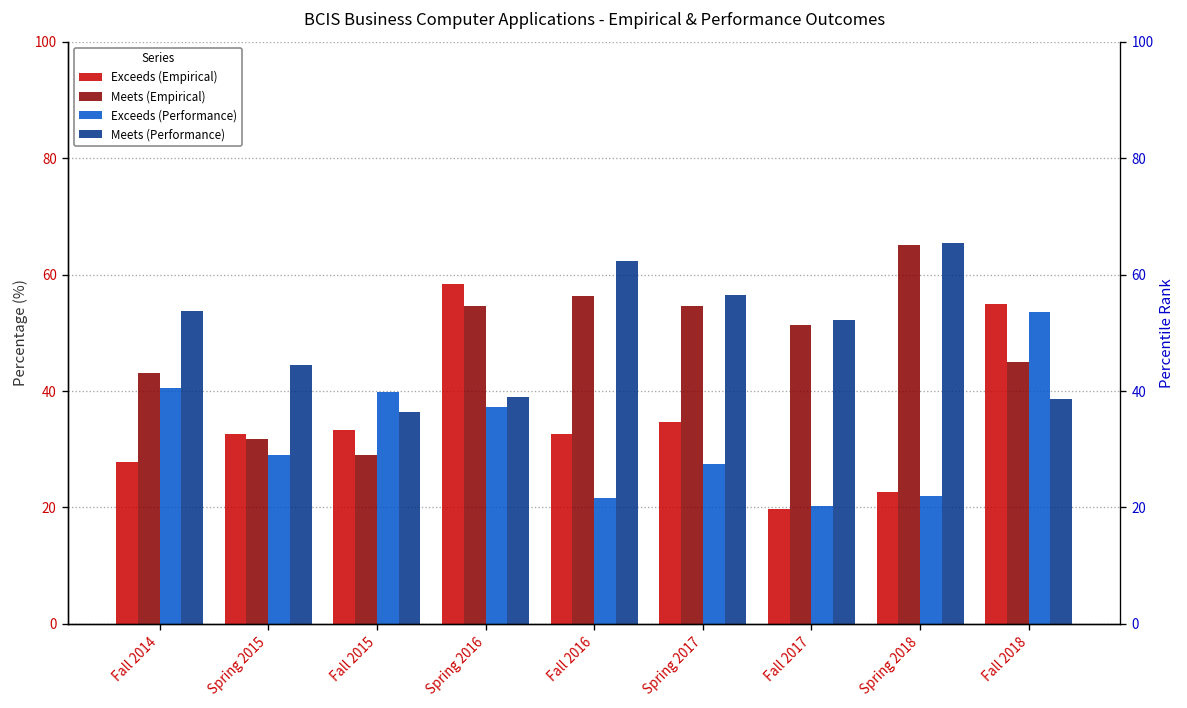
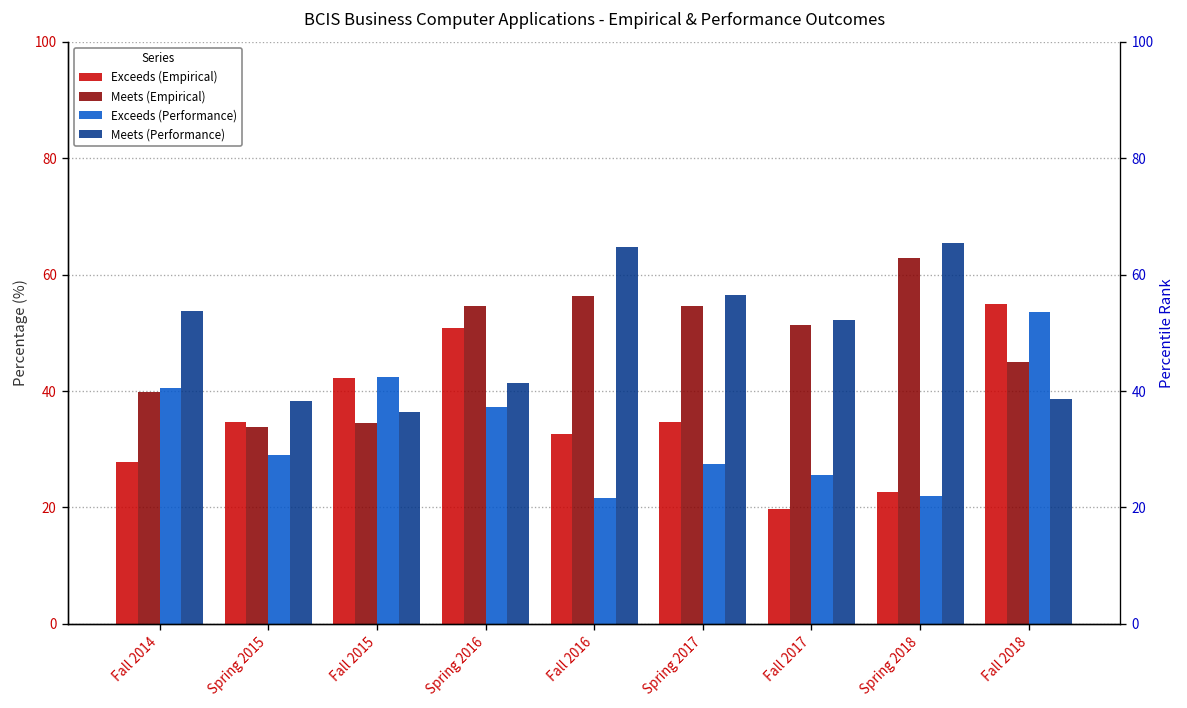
  {
    "Exceeds (Empirical)": {
      "Fall 2014": 28,
-     "Spring 2015": 33,
-     "Fall 2015": 33,
-     "Spring 2016": 58,
+     "Spring 2015": 35,
+     "Fall 2015": 42,
+     "Spring 2016": 51,
      "Fall 2016": 33,
      "Spring 2017": 35,
      "Fall 2017": 20,
      "Spring 2018": 23,
      "Fall 2018": 55
    },
    "Meets (Empirical)": {
-     "Fall 2014": 43,
-     "Spring 2015": 32,
-     "Fall 2015": 29,
+     "Fall 2014": 40,
+     "Spring 2015": 34,
+     "Fall 2015": 34,
      "Spring 2016": 55,
      "Fall 2016": 56,
      "Spring 2017": 55,
      "Fall 2017": 51,
-     "Spring 2018": 65,
+     "Spring 2018": 63,
      "Fall 2018": 45
    },
    "Exceeds (Performance)": {
      "Fall 2014": 40,
      "Spring 2015": 29,
-     "Fall 2015": 40,
+     "Fall 2015": 42,
      "Spring 2016": 37,
      "Fall 2016": 22,
      "Spring 2017": 27,
-     "Fall 2017": 20,
+     "Fall 2017": 26,
      "Spring 2018": 22,
      "Fall 2018": 54
    },
    "Meets (Performance)": {
      "Fall 2014": 54,
-     "Spring 2015": 45,
+     "Spring 2015": 38,
      "Fall 2015": 36,
-     "Spring 2016": 39,
-     "Fall 2016": 62,
+     "Spring 2016": 41,
+     "Fall 2016": 65,
      "Spring 2017": 56,
      "Fall 2017": 52,
      "Spring 2018": 65,
      "Fall 2018": 39
    }
  }
